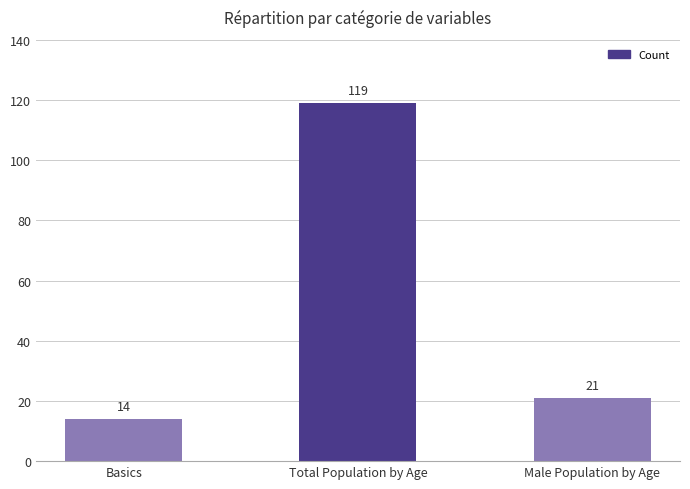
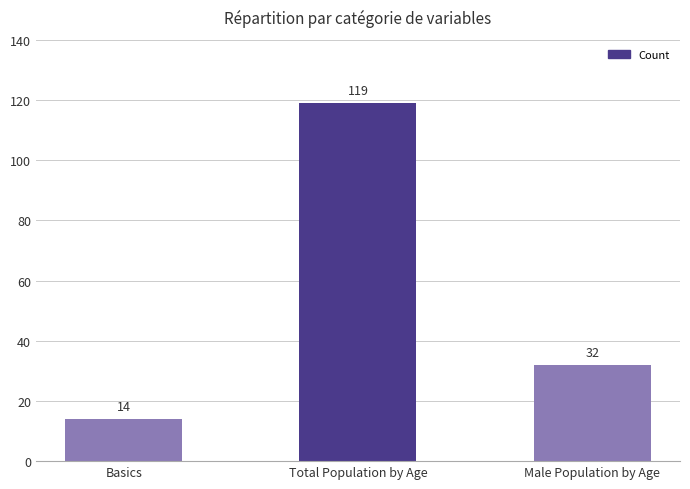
  {
    "Basics": 14,
    "Total Population by Age": 119,
-   "Male Population by Age": 21
+   "Male Population by Age": 32
  }
